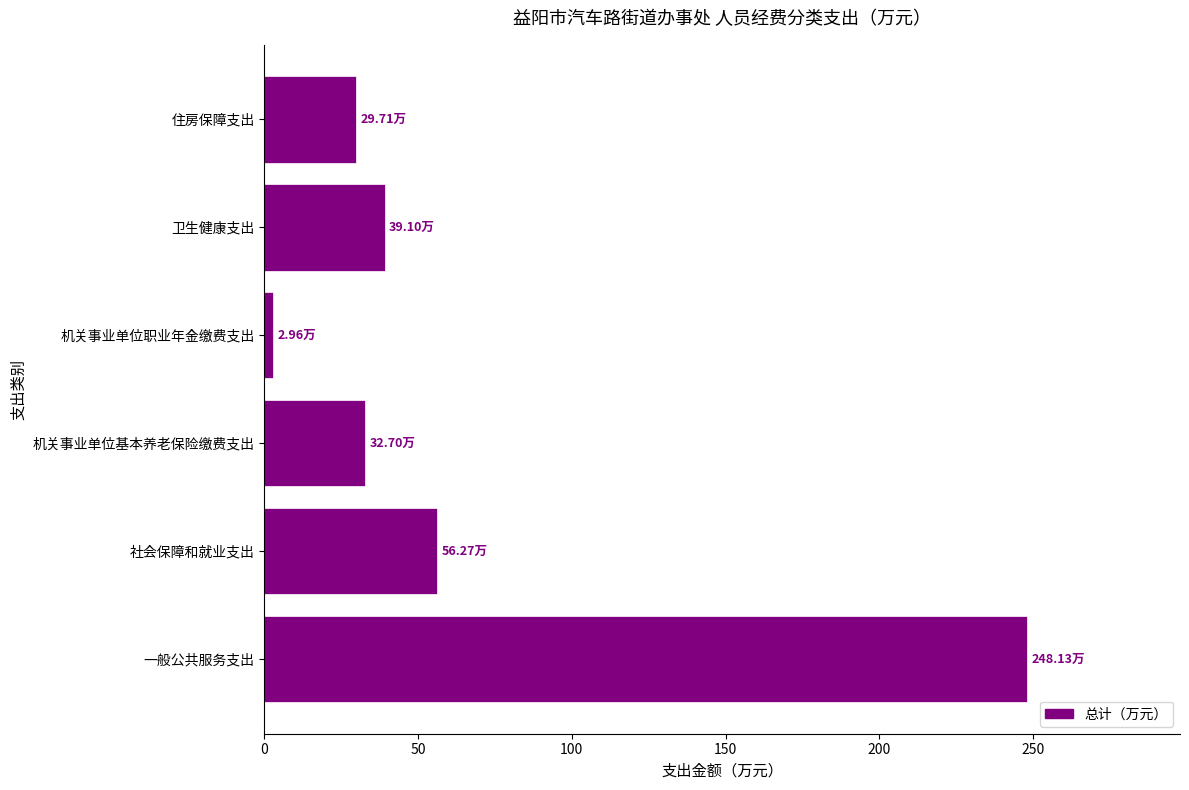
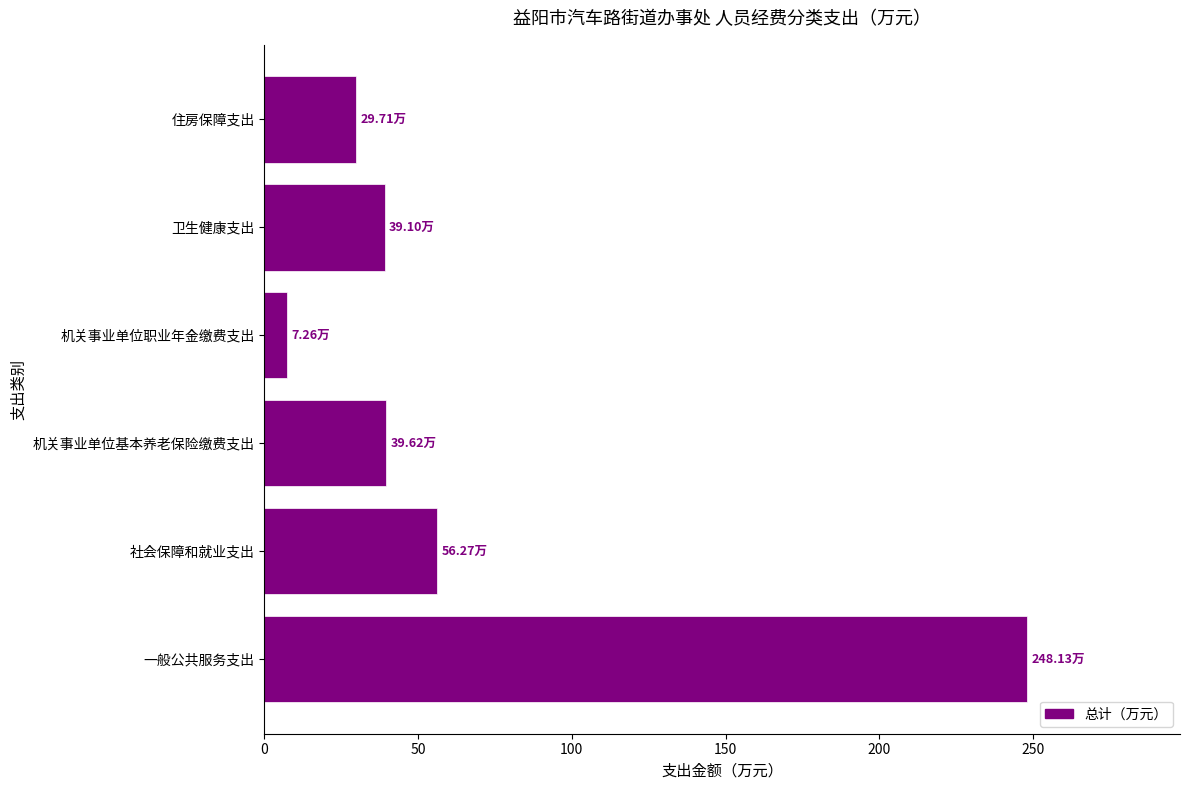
  {
    "住房保障支出": "29.71万",
    "卫生健康支出": "39.10万",
-   "机关事业单位职业年金缴费支出": "2.96万",
-   "机关事业单位基本养老保险缴费支出": "32.70万",
+   "机关事业单位职业年金缴费支出": "7.26万",
+   "机关事业单位基本养老保险缴费支出": "39.62万",
    "社会保障和就业支出": "56.27万",
    "一般公共服务支出": "248.13万"
  }
